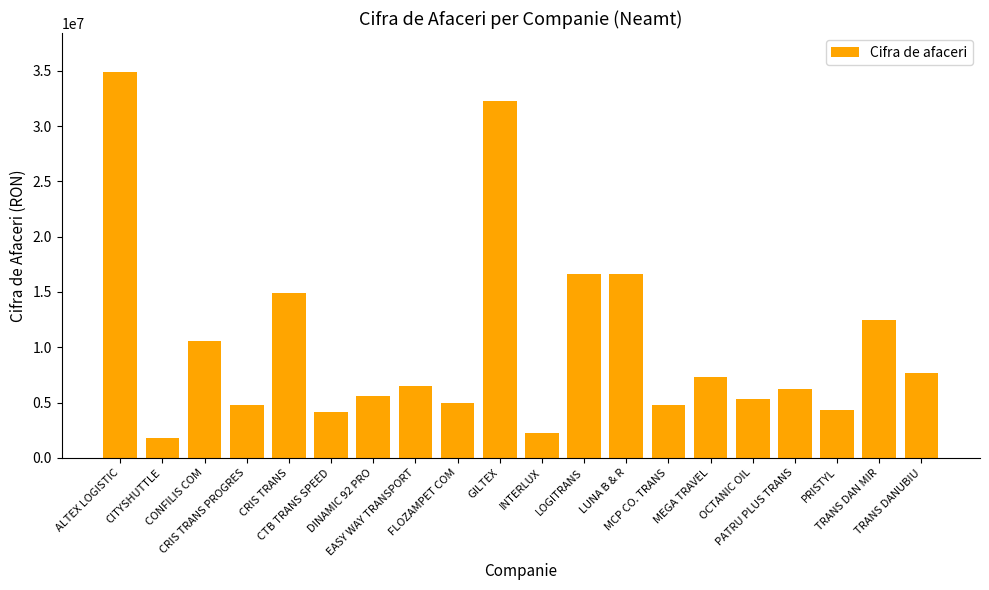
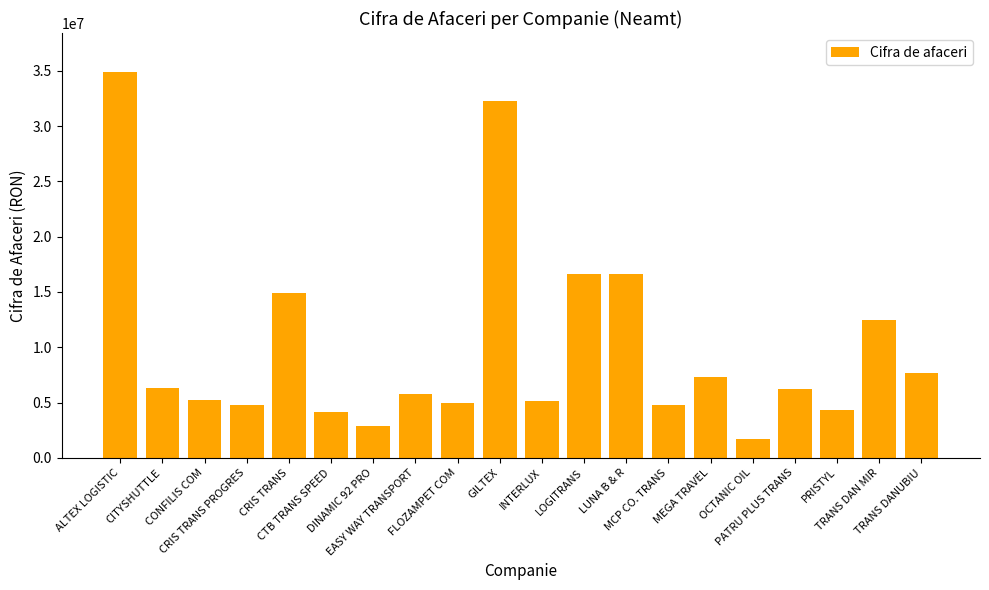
  {
    "ALTEX LOGISTIC": 34900000,
-   "CITYSHUTTLE": 1800000,
-   "CONFILIS COM": 10600000,
+   "CITYSHUTTLE": 6300000,
+   "CONFILIS COM": 5200000,
    "CRIS TRANS PROGRES": 4800000,
    "CRIS TRANS": 14900000,
    "CTB TRANS SPEED": 4100000,
-   "DINAMIC 92 PRO": 5600000,
-   "EASY WAY TRANSPORT": 6500000,
+   "DINAMIC 92 PRO": 2800000,
+   "EASY WAY TRANSPORT": 5800000,
    "FLOZAMPET COM": 5000000,
    "GILTEX": 32300000,
-   "INTERLUX": 2200000,
+   "INTERLUX": 5200000,
    "LOGITRANS": 16600000,
    "LUNA B & R": 16600000,
    "MCP CO. TRANS": 4800000,
    "MEGA TRAVEL": 7300000,
-   "OCTANIC OIL": 5300000,
+   "OCTANIC OIL": 1700000,
    "PATRU PLUS TRANS": 6200000,
    "PRISTYL": 4300000,
    "TRANS DAN MIR": 12500000,
    "TRANS DANUBIU": 7700000
  }
